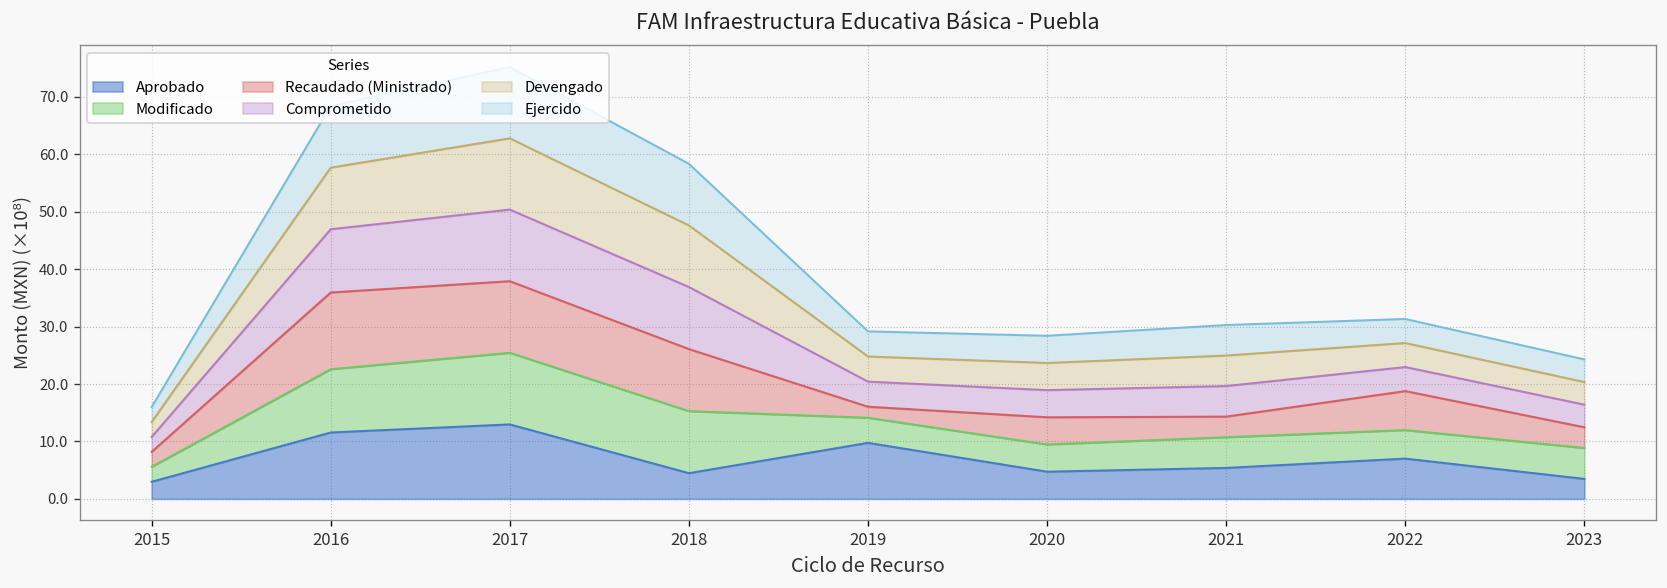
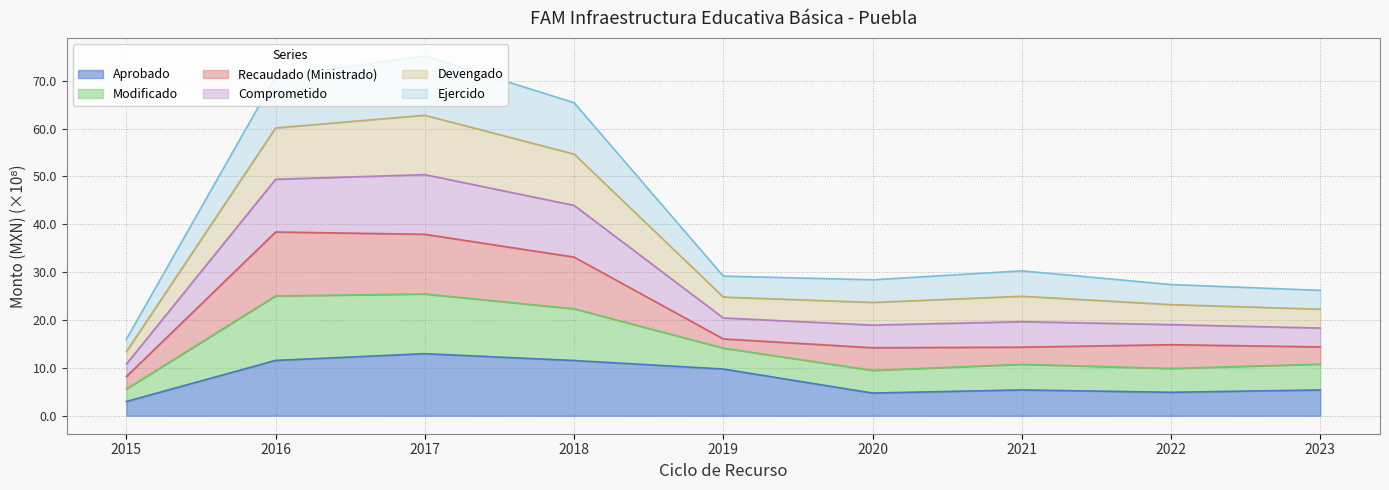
  {
    "Aprobado": {
      "2015": 3,
      "2016": 12,
      "2017": 13,
-     "2018": 4,
+     "2018": 12,
      "2019": 10,
      "2020": 5,
      "2021": 5,
-     "2022": 7,
-     "2023": 3
+     "2022": 5,
+     "2023": 5
    },
    "Modificado": {
      "2015": 3,
-     "2016": 11,
+     "2016": 13,
      "2017": 12,
      "2018": 11,
      "2019": 4,
      "2020": 5,
      "2021": 5,
      "2022": 5,
      "2023": 5
    },
    "Recaudado (Ministrado)": {
      "2015": 3,
      "2016": 13,
      "2017": 12,
      "2018": 11,
      "2019": 2,
      "2020": 5,
      "2021": 4,
-     "2022": 7,
+     "2022": 5,
      "2023": 4
    }
  }
